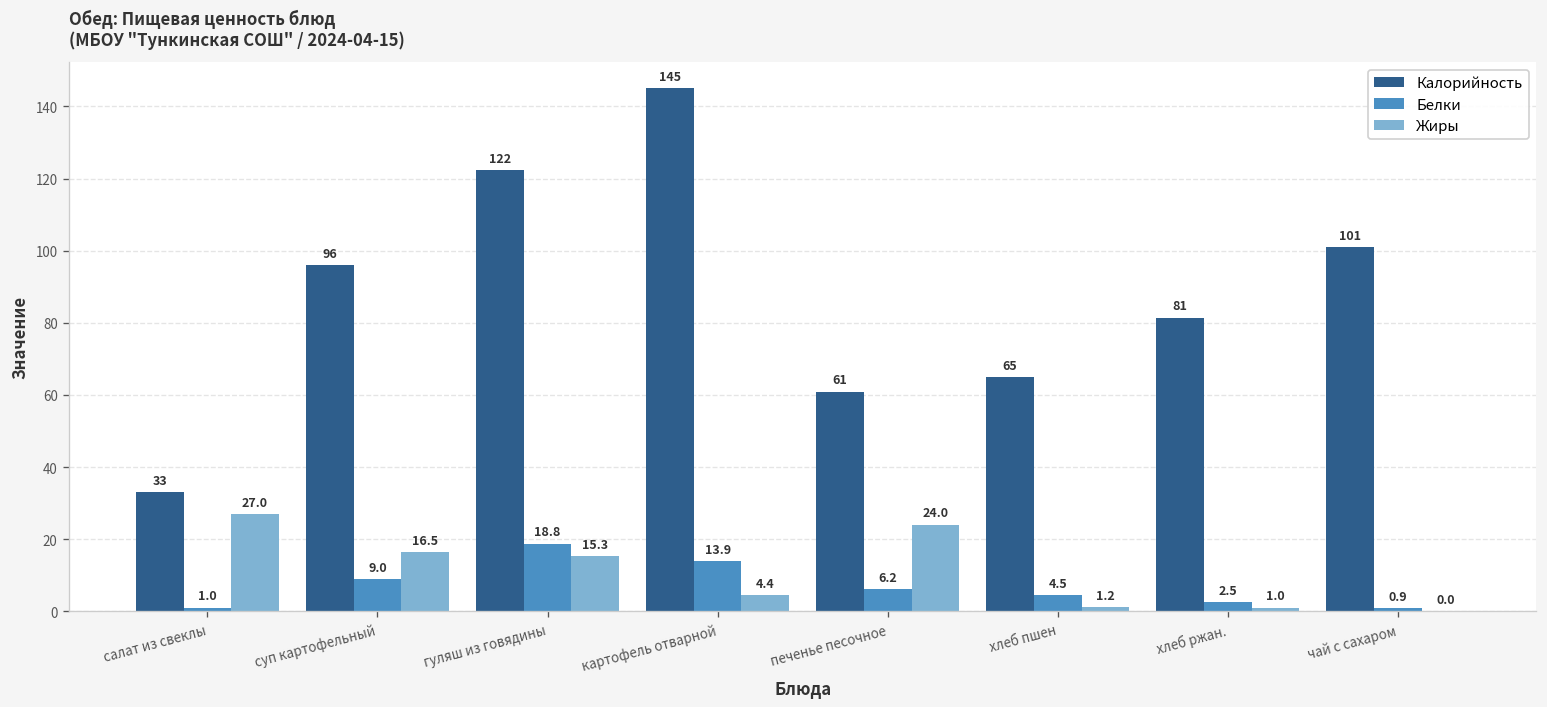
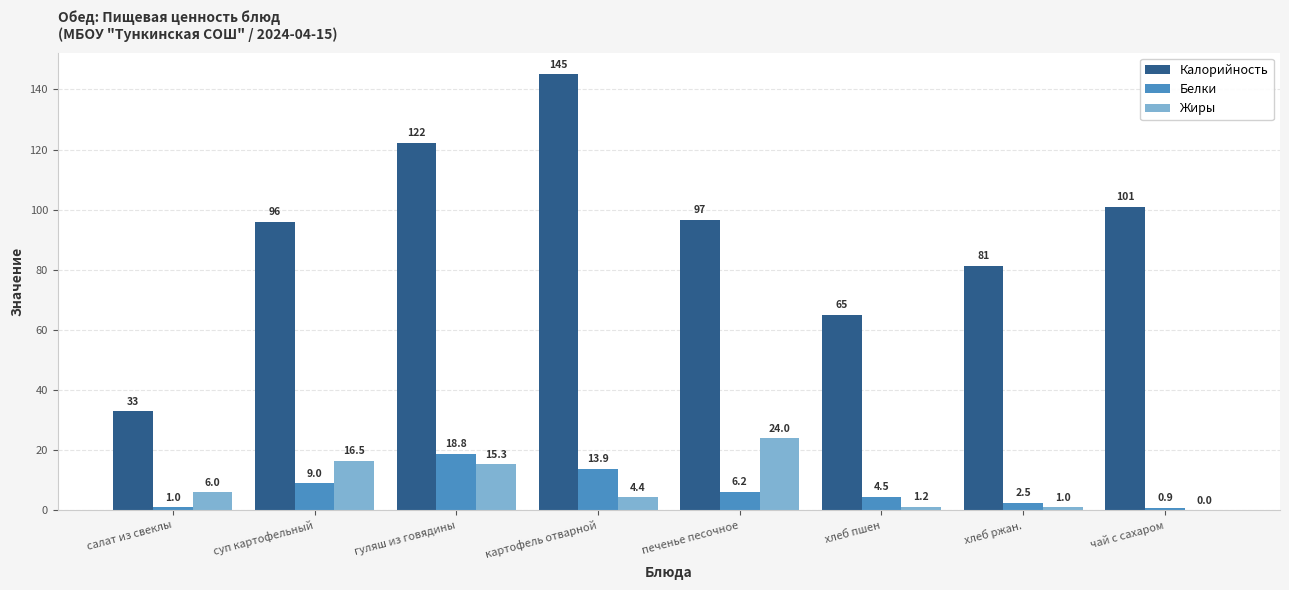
  {
    "Калорийность": {
      "салат из свеклы": 33,
      "суп картофельный": 96,
      "гуляш из говядины": 122,
      "картофель отварной": 145,
-     "печенье песочное": 61,
+     "печенье песочное": 97,
      "хлеб пшен": 65,
      "хлеб ржан.": 81,
      "чай с сахаром": 101
    },
    "Белки": {
      "салат из свеклы": 1.0,
      "суп картофельный": 9.0,
      "гуляш из говядины": 18.8,
      "картофель отварной": 13.9,
      "печенье песочное": 6.2,
      "хлеб пшен": 4.5,
      "хлеб ржан.": 2.5,
      "чай с сахаром": 0.9
    },
    "Жиры": {
-     "салат из свеклы": 27.0,
+     "салат из свеклы": 6.0,
      "суп картофельный": 16.5,
      "гуляш из говядины": 15.3,
      "картофель отварной": 4.4,
      "печенье песочное": 24.0,
      "хлеб пшен": 1.2,
      "хлеб ржан.": 1.0,
      "чай с сахаром": 0.0
    }
  }
